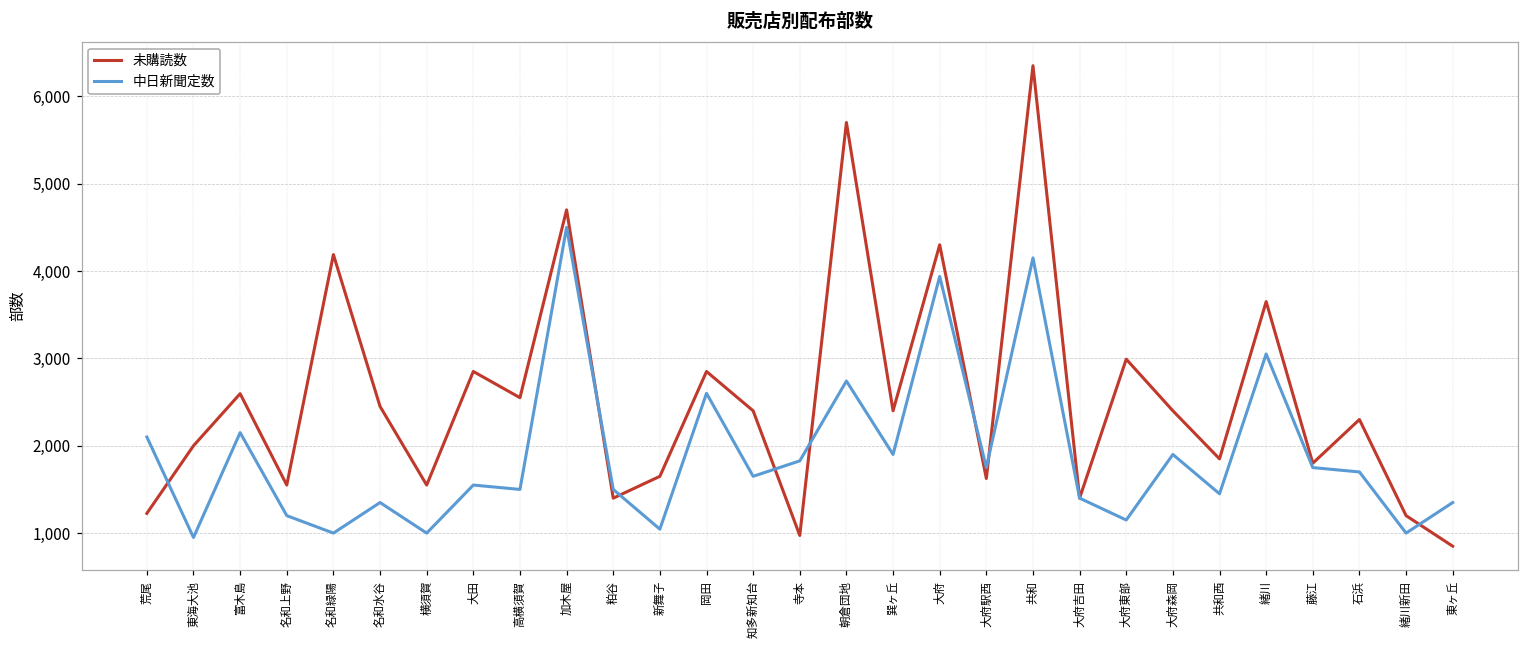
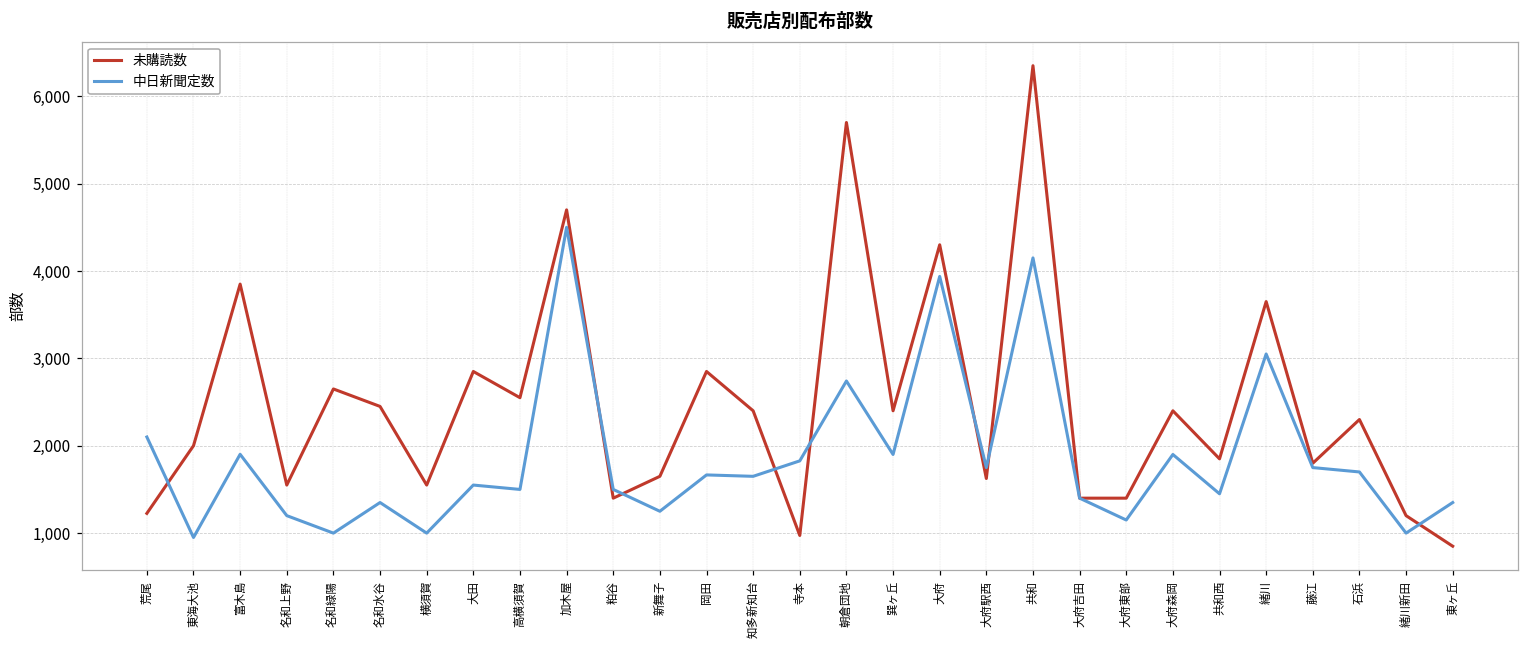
  {
    "未購読数": {
      "荒尾": "1,200",
      "東海大池": "2,000",
-     "富木島": "2,600",
+     "富木島": "3,900",
      "名和上野": "1,600",
-     "名和緑陽": "4,200",
+     "名和緑陽": "2,700",
      "名和水谷": "2,500",
      "横須賀": "1,600",
      "大田": "2,900",
      "高横須賀": "2,600",
      "加木屋": "4,700",
      "粕谷": "1,400",
      "新舞子": "1,700",
      "岡田": "2,900",
      "知多新知台": "2,400",
      "寺本": "1,000",
      "朝倉団地": "5,700",
      "巽ヶ丘": "2,400",
      "大府": "4,300",
      "大府駅西": "1,600",
      "共和": "6,400",
-     "大府東部": "3,000",
+     "大府東部": "1,400",
      "大府森岡": "2,400",
      "共和西": "1,900",
      "緒川": "3,700",
      "藤江": "1,800",
      "石浜": "2,300",
      "緒川新田": "1,200",
      "東ヶ丘": "900"
    },
    "中日新聞定数": {
      "荒尾": "2,100",
      "東海大池": "1,000",
-     "富木島": "2,200",
+     "富木島": "1,900",
      "名和上野": "1,200",
      "名和緑陽": "1,000",
      "名和水谷": "1,400",
      "横須賀": "1,000",
      "大田": "1,600",
      "高横須賀": "1,500",
      "加木屋": "4,500",
      "粕谷": "1,500",
-     "新舞子": "1,000",
-     "岡田": "2,600",
+     "新舞子": "1,300",
+     "岡田": "1,700",
      "知多新知台": "1,700",
      "寺本": "1,800",
      "朝倉団地": "2,700",
      "巽ヶ丘": "1,900",
      "大府": "3,900",
      "大府駅西": "1,800",
      "共和": "4,200",
      "大府東部": "1,200",
      "大府森岡": "1,900",
      "共和西": "1,500",
      "緒川": "3,100",
      "藤江": "1,800",
      "石浜": "1,700",
      "緒川新田": "1,000",
      "東ヶ丘": "1,400"
    }
  }
